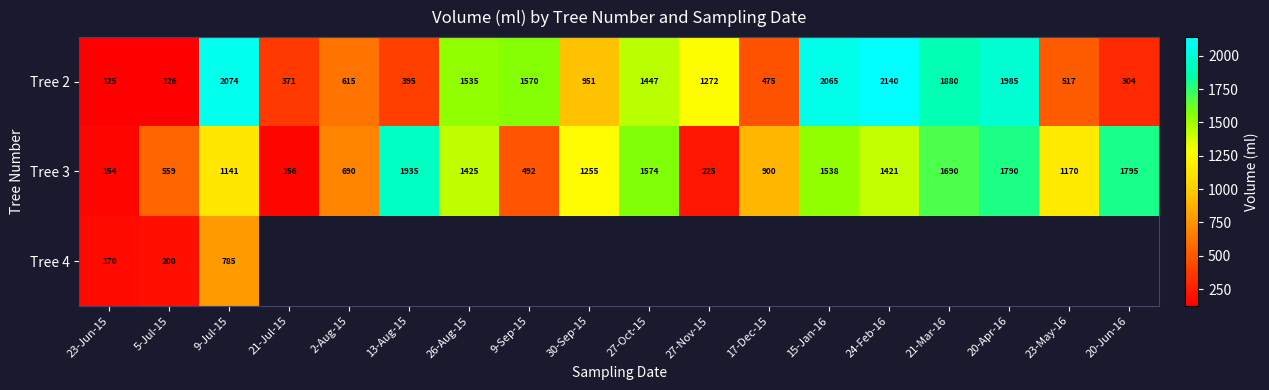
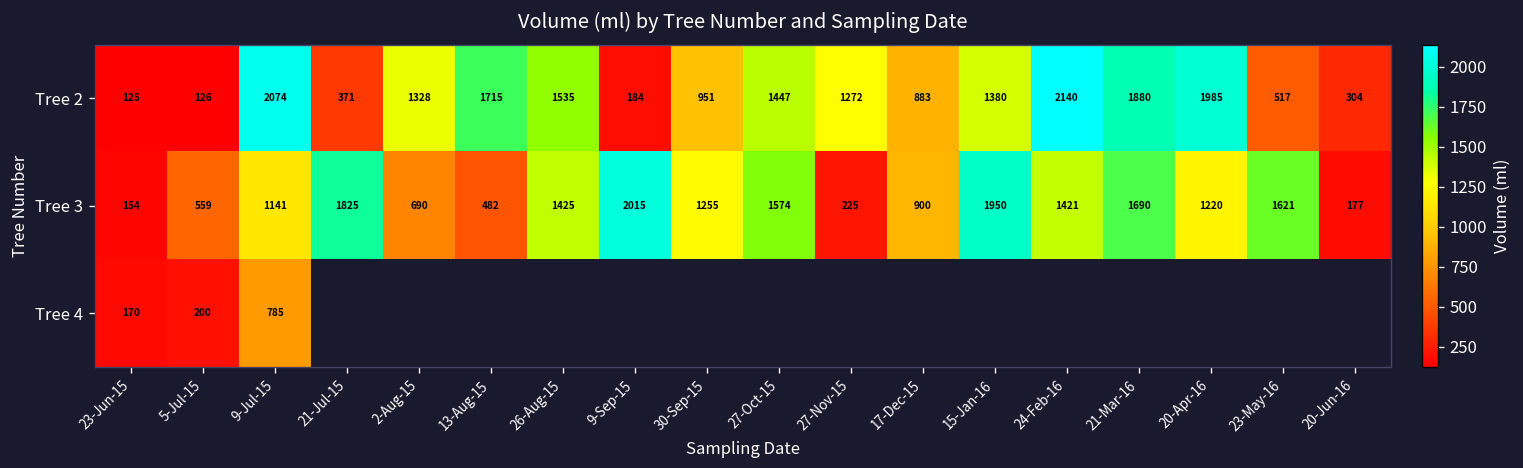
  {
    "Tree 2": {
      "23-Jun-15": 125,
      "5-Jul-15": 126,
      "9-Jul-15": 2074,
      "21-Jul-15": 371,
-     "2-Aug-15": 615,
-     "13-Aug-15": 395,
+     "2-Aug-15": 1328,
+     "13-Aug-15": 1715,
      "26-Aug-15": 1535,
-     "9-Sep-15": 1570,
+     "9-Sep-15": 184,
      "30-Sep-15": 951,
      "27-Oct-15": 1447,
      "27-Nov-15": 1272,
-     "17-Dec-15": 475,
-     "15-Jan-16": 2065,
+     "17-Dec-15": 883,
+     "15-Jan-16": 1380,
      "24-Feb-16": 2140,
      "21-Mar-16": 1880,
      "20-Apr-16": 1985,
      "23-May-16": 517,
      "20-Jun-16": 304
    },
    "Tree 3": {
      "23-Jun-15": 154,
      "5-Jul-15": 559,
      "9-Jul-15": 1141,
-     "21-Jul-15": 156,
+     "21-Jul-15": 1825,
      "2-Aug-15": 690,
-     "13-Aug-15": 1935,
+     "13-Aug-15": 482,
      "26-Aug-15": 1425,
-     "9-Sep-15": 492,
+     "9-Sep-15": 2015,
      "30-Sep-15": 1255,
      "27-Oct-15": 1574,
      "27-Nov-15": 225,
      "17-Dec-15": 900,
-     "15-Jan-16": 1538,
+     "15-Jan-16": 1950,
      "24-Feb-16": 1421,
      "21-Mar-16": 1690,
-     "20-Apr-16": 1790,
-     "23-May-16": 1170,
-     "20-Jun-16": 1795
+     "20-Apr-16": 1220,
+     "23-May-16": 1621,
+     "20-Jun-16": 177
    },
    "Tree 4": {
      "23-Jun-15": 170,
      "5-Jul-15": 200,
      "9-Jul-15": 785
    }
  }
